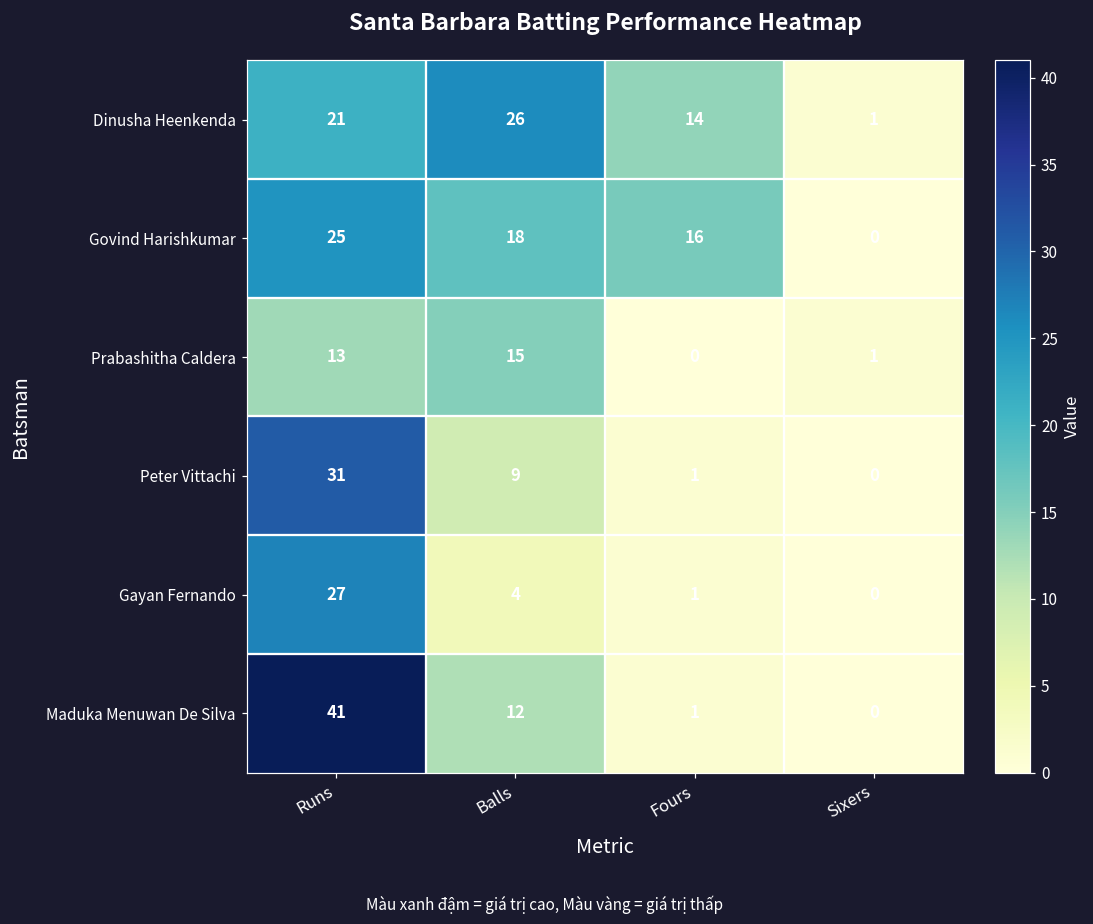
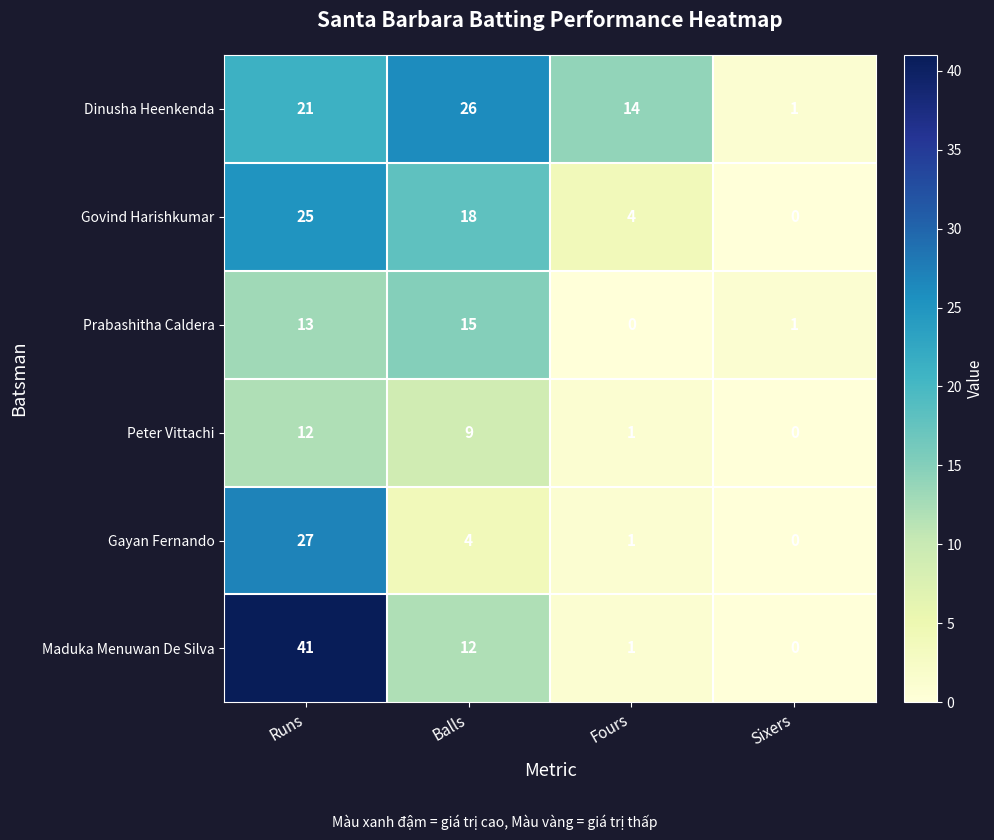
  {
    "Dinusha Heenkenda": {
      "Runs": 21,
      "Balls": 26,
      "Fours": 14
    },
    "Govind Harishkumar": {
      "Runs": 25,
      "Balls": 18,
-     "Fours": 16
+     "Fours": 4
    },
    "Prabashitha Caldera": {
      "Runs": 13,
      "Balls": 15
    },
    "Peter Vittachi": {
-     "Runs": 31,
+     "Runs": 12,
      "Balls": 9
    },
    "Gayan Fernando": {
      "Runs": 27,
      "Balls": 4
    },
    "Maduka Menuwan De Silva": {
      "Runs": 41,
      "Balls": 12
    }
  }
